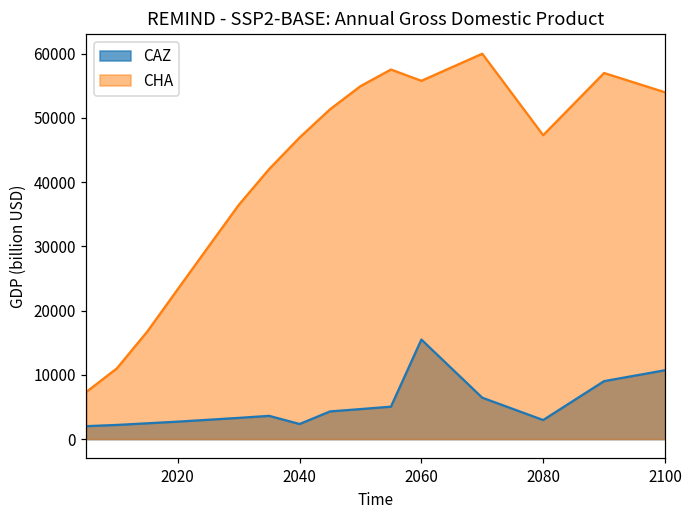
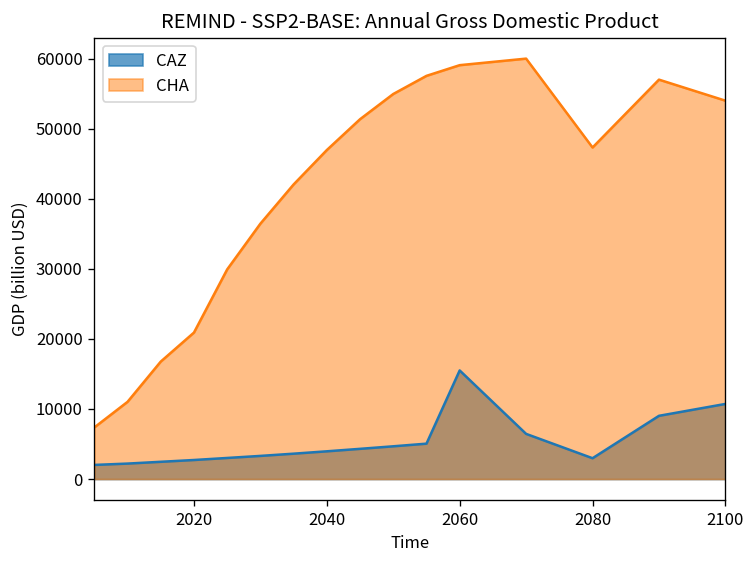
  {
    "CAZ": {
      "2020": 3000,
-     "2040": 2000,
+     "2040": 4000,
      "2060": 15000,
      "2080": 3000,
      "2100": 11000
    },
    "CHA": {
-     "2020": 23000,
+     "2020": 21000,
      "2040": 47000,
-     "2060": 56000,
+     "2060": 59000,
      "2080": 47000,
      "2100": 54000
    }
  }
